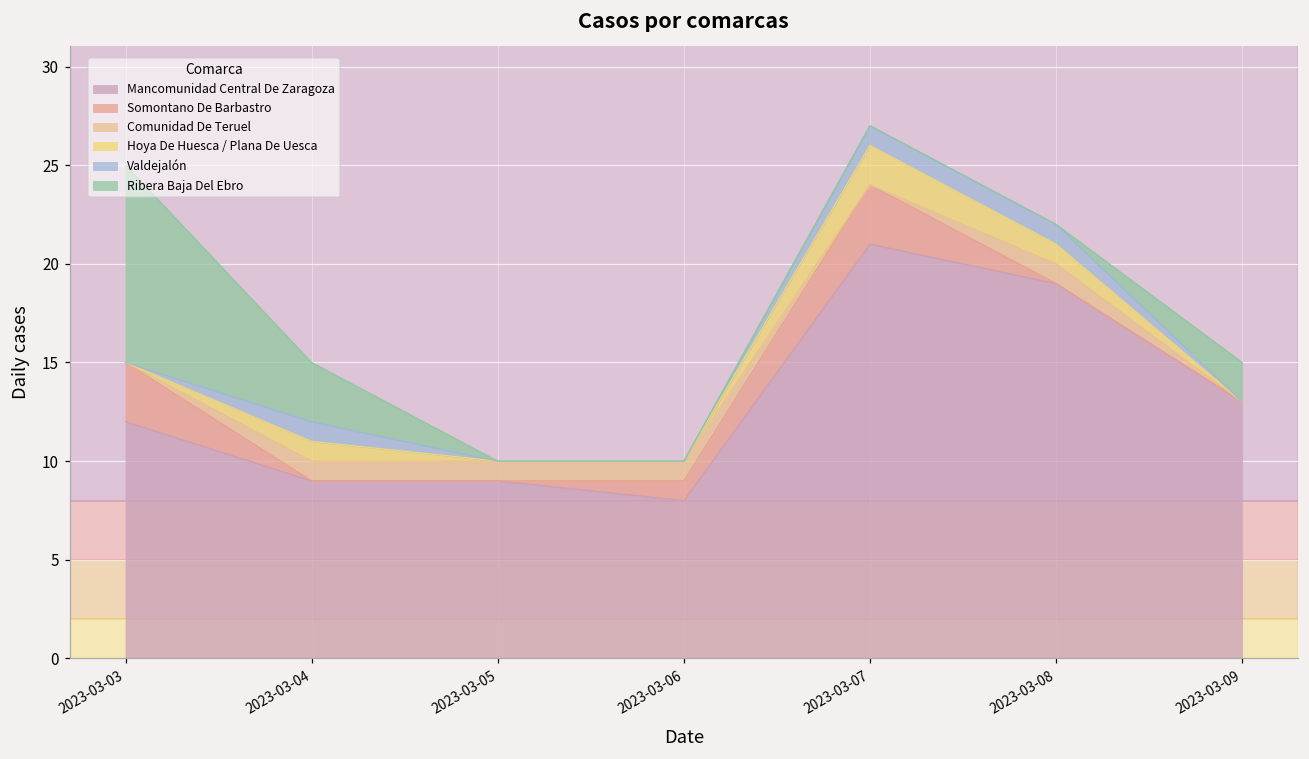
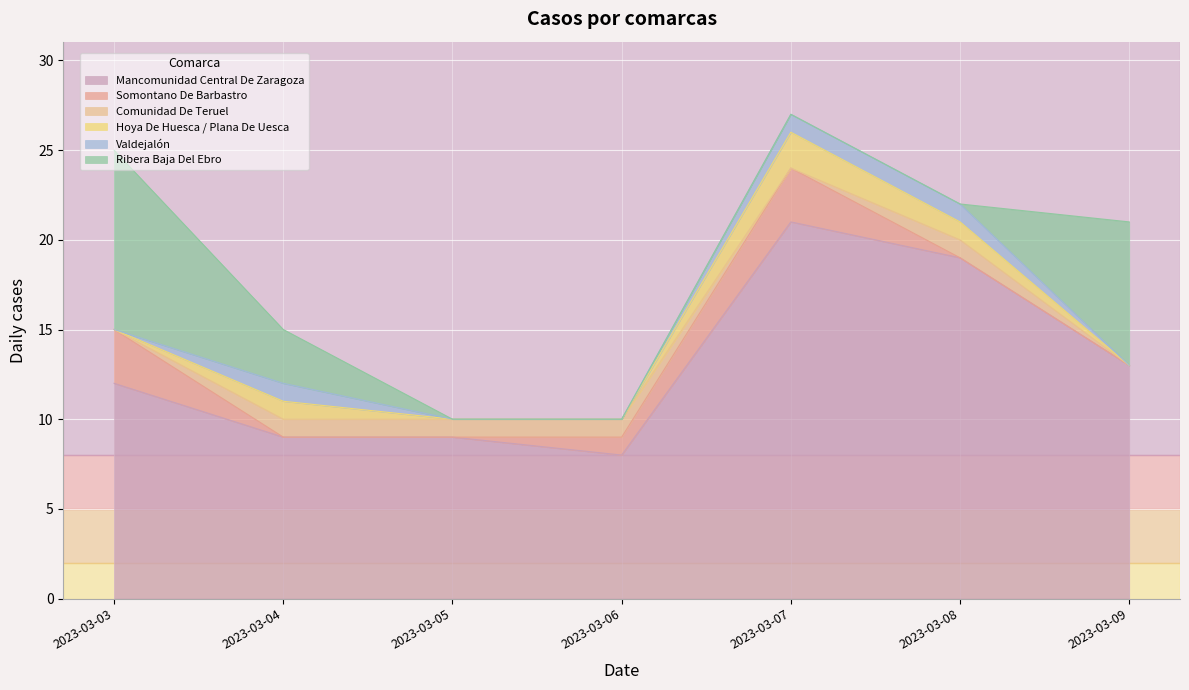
  {
    "Ribera Baja Del Ebro": {
      "2023-03-04": 3,
-     "2023-03-09": 2
+     "2023-03-09": 8
    }
  }
